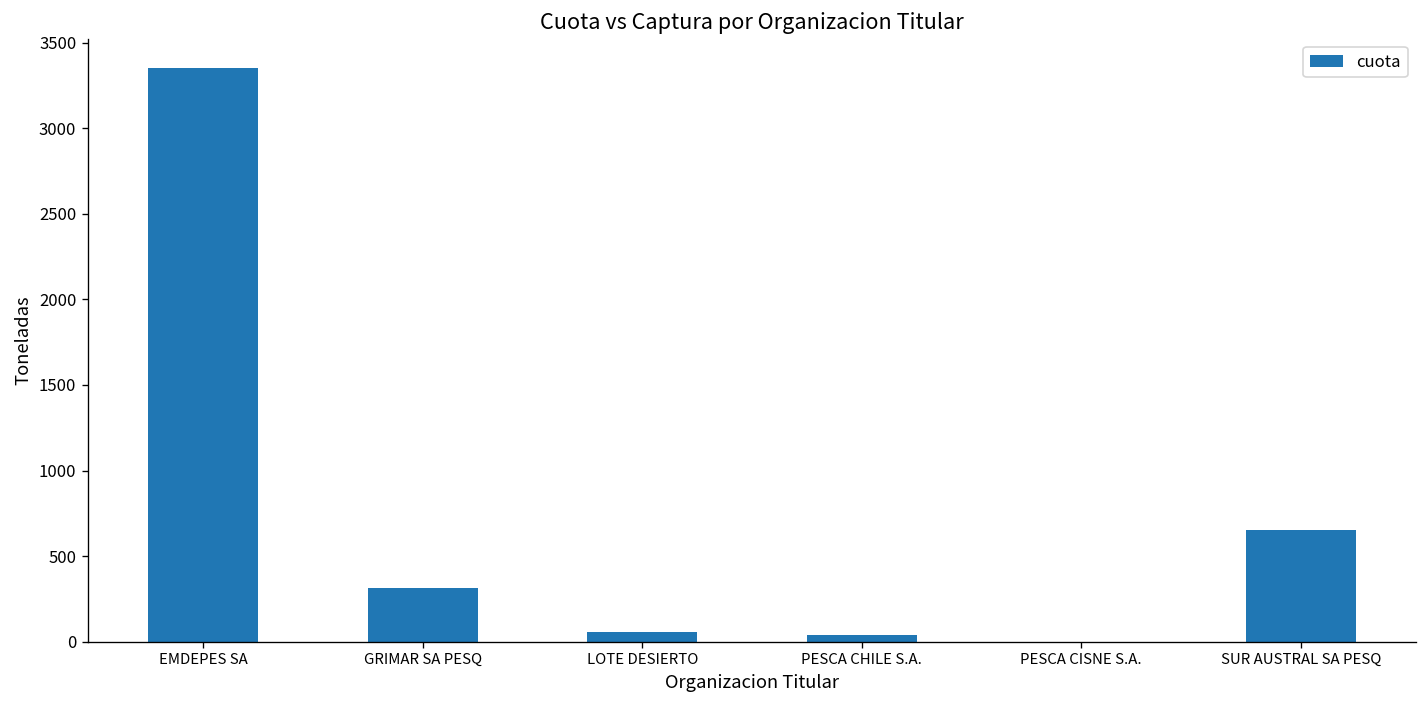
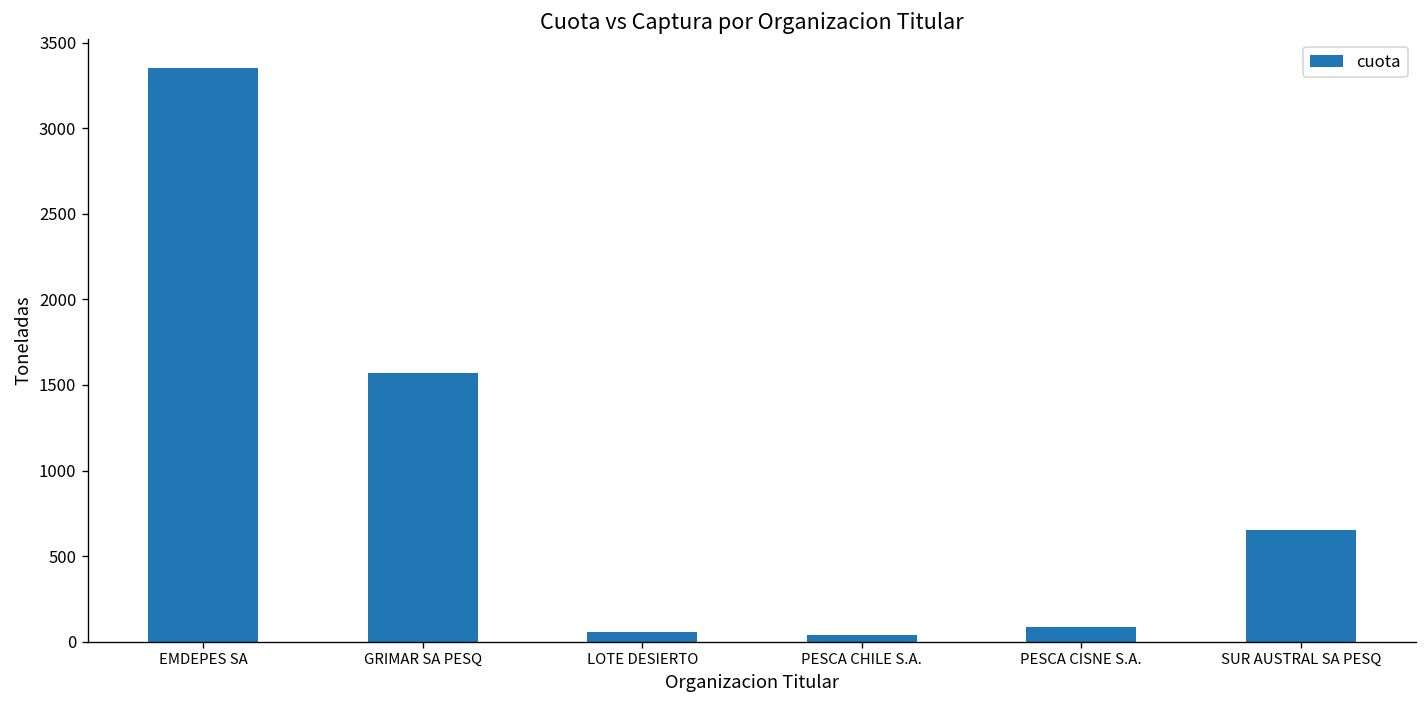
  {
    "EMDEPES SA": 3360,
-   "GRIMAR SA PESQ": 320,
+   "GRIMAR SA PESQ": 1570,
    "LOTE DESIERTO": 50,
    "PESCA CHILE S.A.": 40,
-   "PESCA CISNE S.A.": 0,
+   "PESCA CISNE S.A.": 90,
    "SUR AUSTRAL SA PESQ": 650
  }
